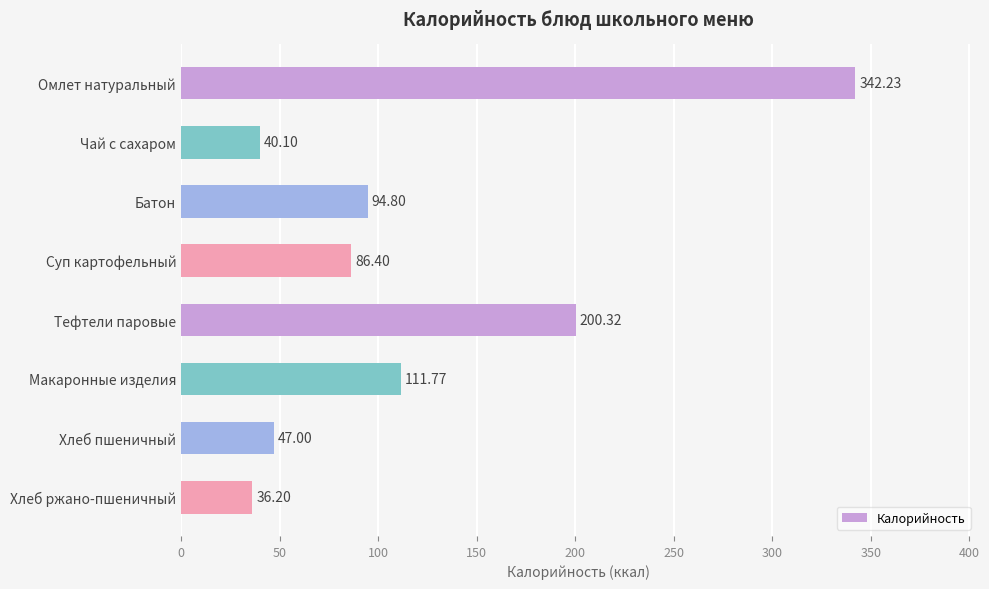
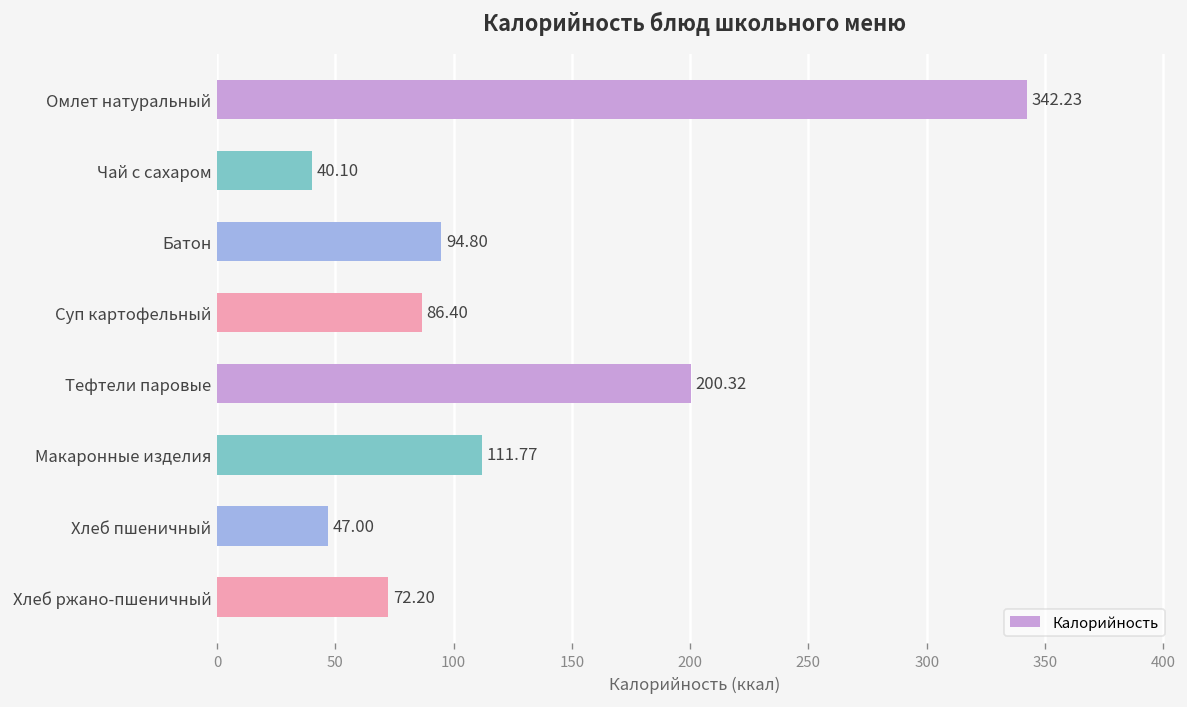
  {
    "Омлет натуральный": 342.23,
    "Чай с сахаром": 40.10,
    "Батон": 94.80,
    "Суп картофельный": 86.40,
    "Тефтели паровые": 200.32,
    "Макаронные изделия": 111.77,
    "Хлеб пшеничный": 47.00,
-   "Хлеб ржано-пшеничный": 36.20
+   "Хлеб ржано-пшеничный": 72.20
  }
